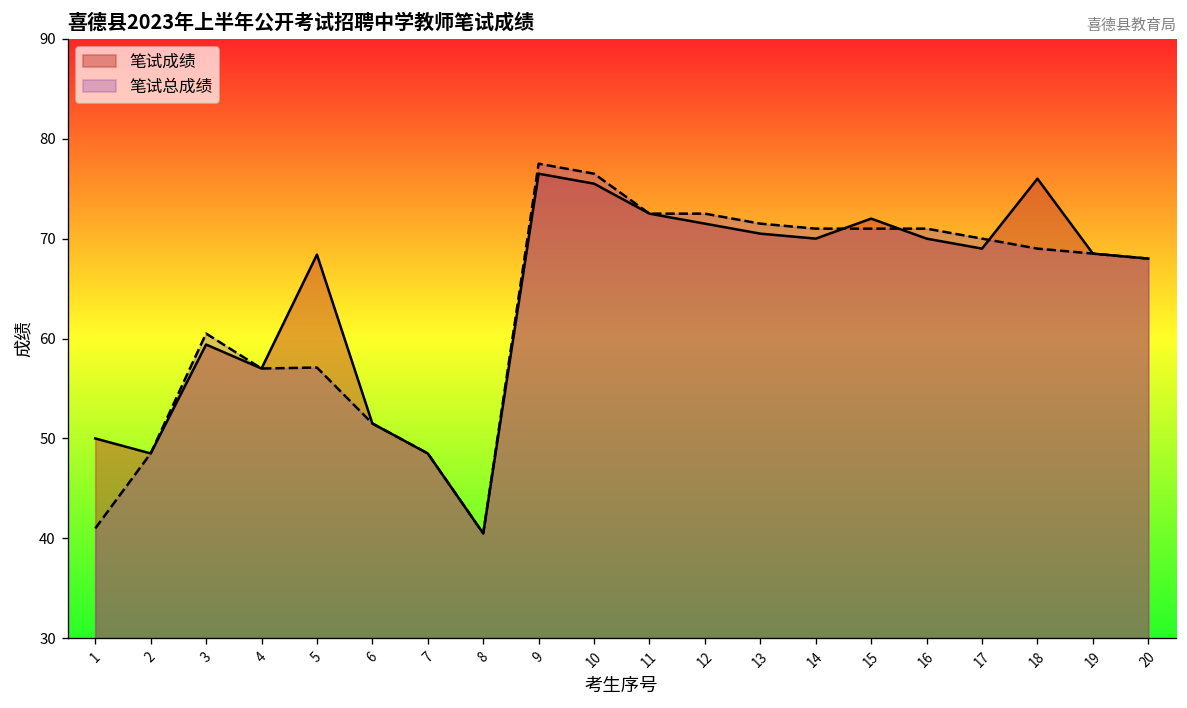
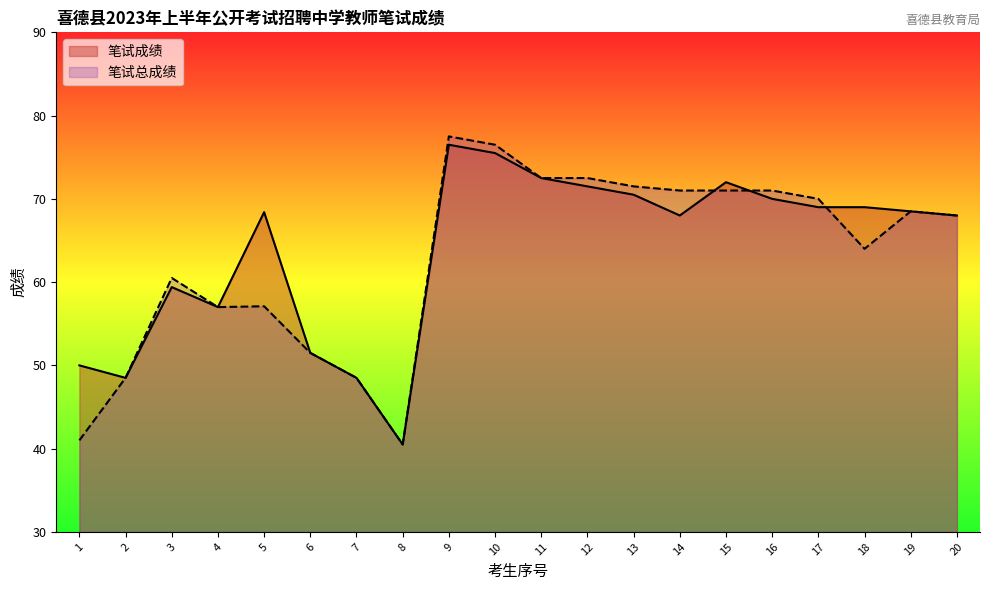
  {
    "笔试成绩": {
      "1": 50,
      "3": 59,
      "5": 68,
      "9": 77,
      "10": 76,
      "12": 72,
      "13": 71,
-     "14": 70,
+     "14": 68,
      "15": 72,
      "16": 70,
      "17": 69,
-     "18": 76
+     "18": 69
    },
    "笔试总成绩": {
      "1": 41,
      "3": 61,
      "5": 57,
      "9": 78,
      "10": 77,
      "12": 73,
      "13": 72,
      "14": 71,
      "15": 71,
      "16": 71,
      "17": 70,
-     "18": 69
+     "18": 64
    }
  }
